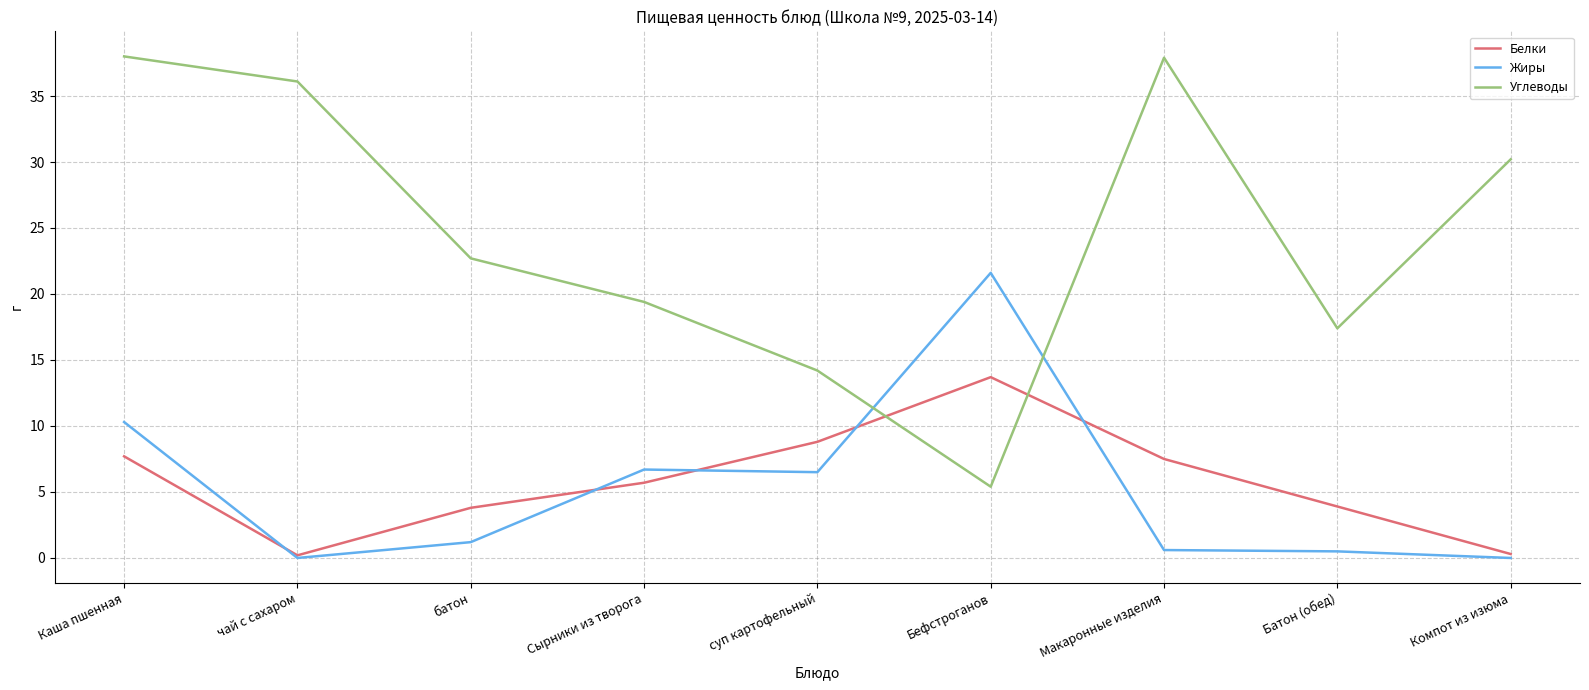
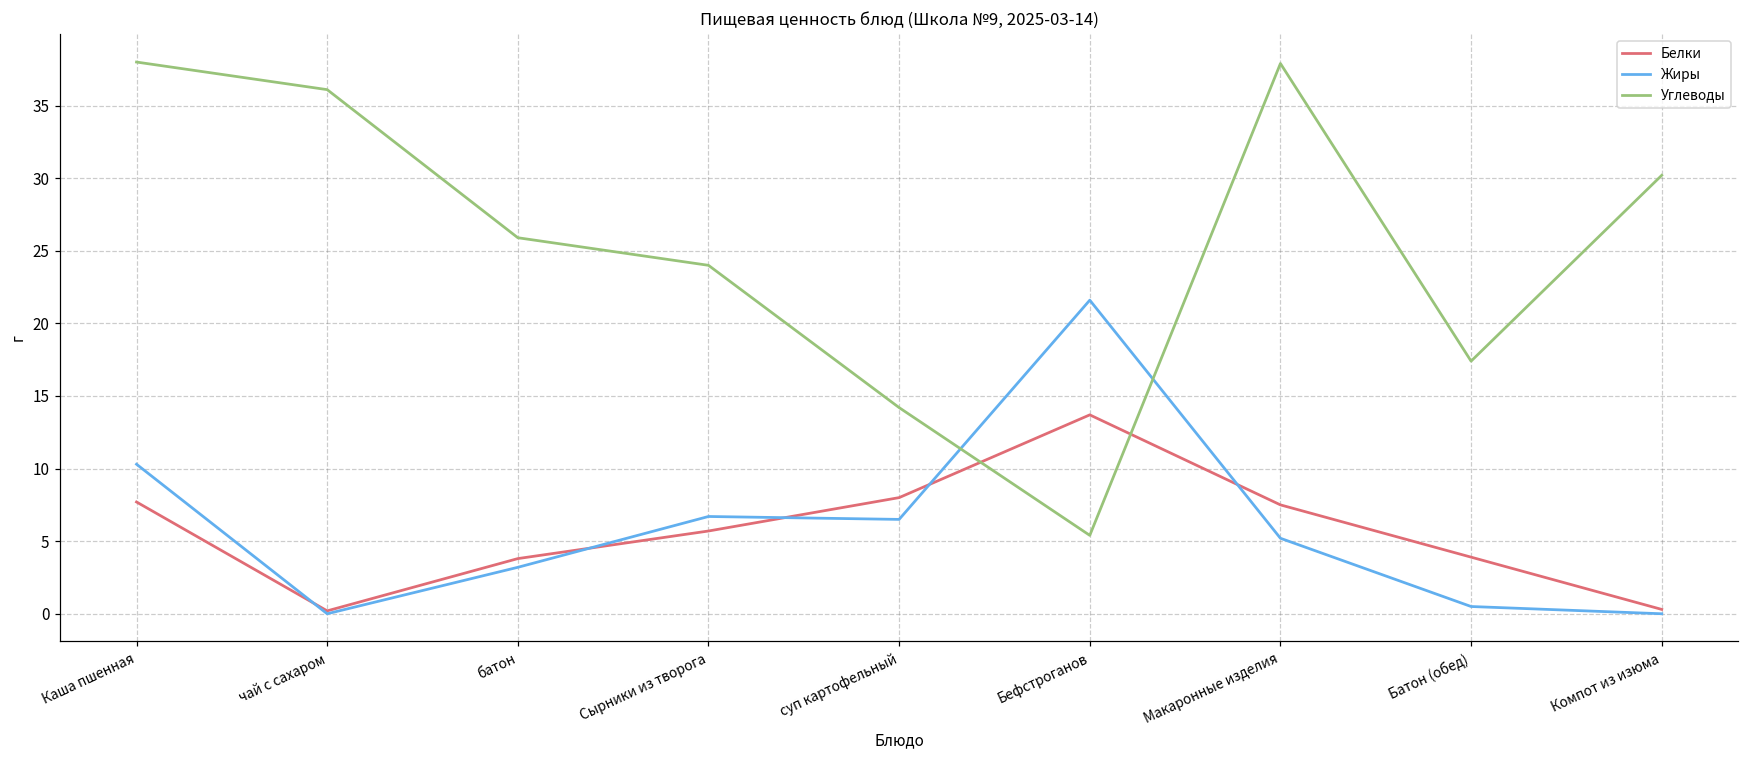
  {
    "Белки": {
      "Каша пшенная": 7.7,
      "чай с сахаром": 0.2,
      "батон": 3.8,
      "Сырники из творога": 5.7,
-     "суп картофельный": 8.8,
+     "суп картофельный": 8.0,
      "Бефстроганов": 13.7,
      "Макаронные изделия": 7.5,
      "Батон (обед)": 3.9,
      "Компот из изюма": 0.3
    },
    "Жиры": {
      "Каша пшенная": 10.3,
      "чай с сахаром": 0.0,
-     "батон": 1.2,
+     "батон": 3.2,
      "Сырники из творога": 6.7,
      "суп картофельный": 6.5,
      "Бефстроганов": 21.6,
-     "Макаронные изделия": 0.6,
+     "Макаронные изделия": 5.2,
      "Батон (обед)": 0.5,
      "Компот из изюма": 0.0
    },
    "Углеводы": {
      "Каша пшенная": 38.0,
      "чай с сахаром": 36.1,
-     "батон": 22.7,
-     "Сырники из творога": 19.4,
+     "батон": 25.9,
+     "Сырники из творога": 24.0,
      "суп картофельный": 14.2,
      "Бефстроганов": 5.4,
      "Макаронные изделия": 37.9,
      "Батон (обед)": 17.4,
      "Компот из изюма": 30.2
    }
  }
